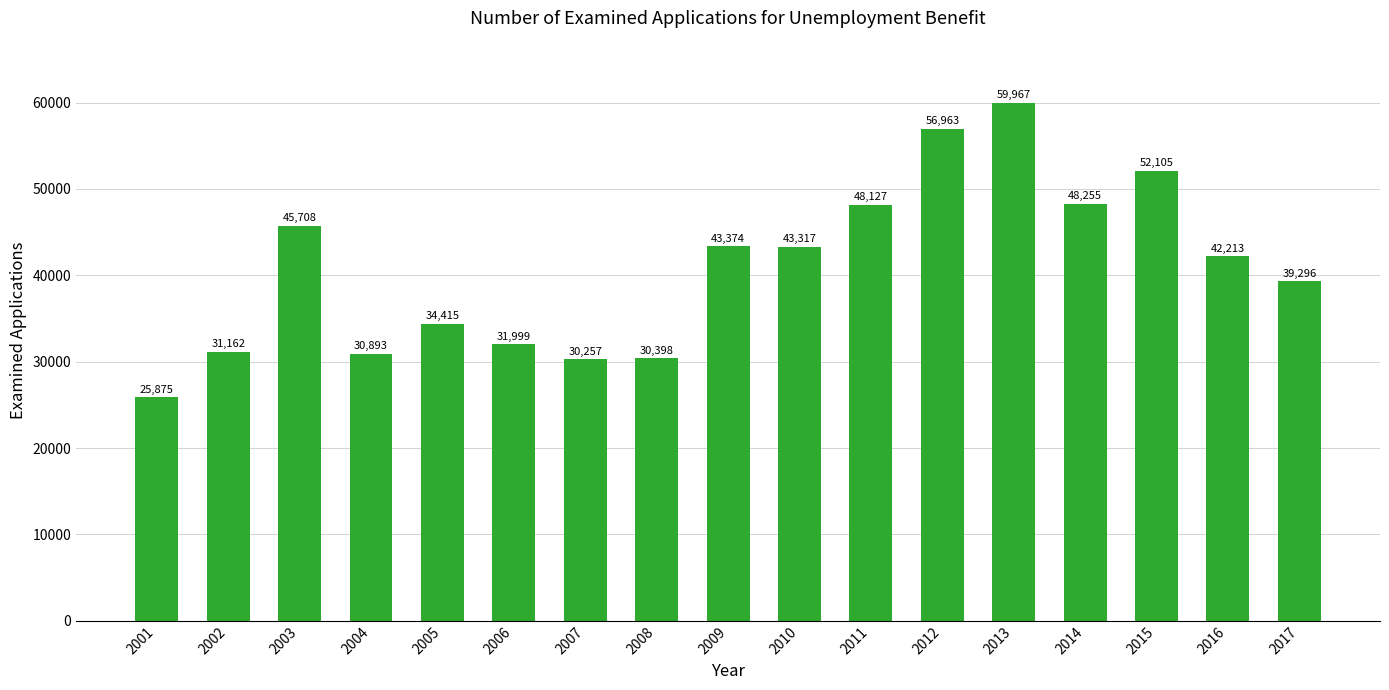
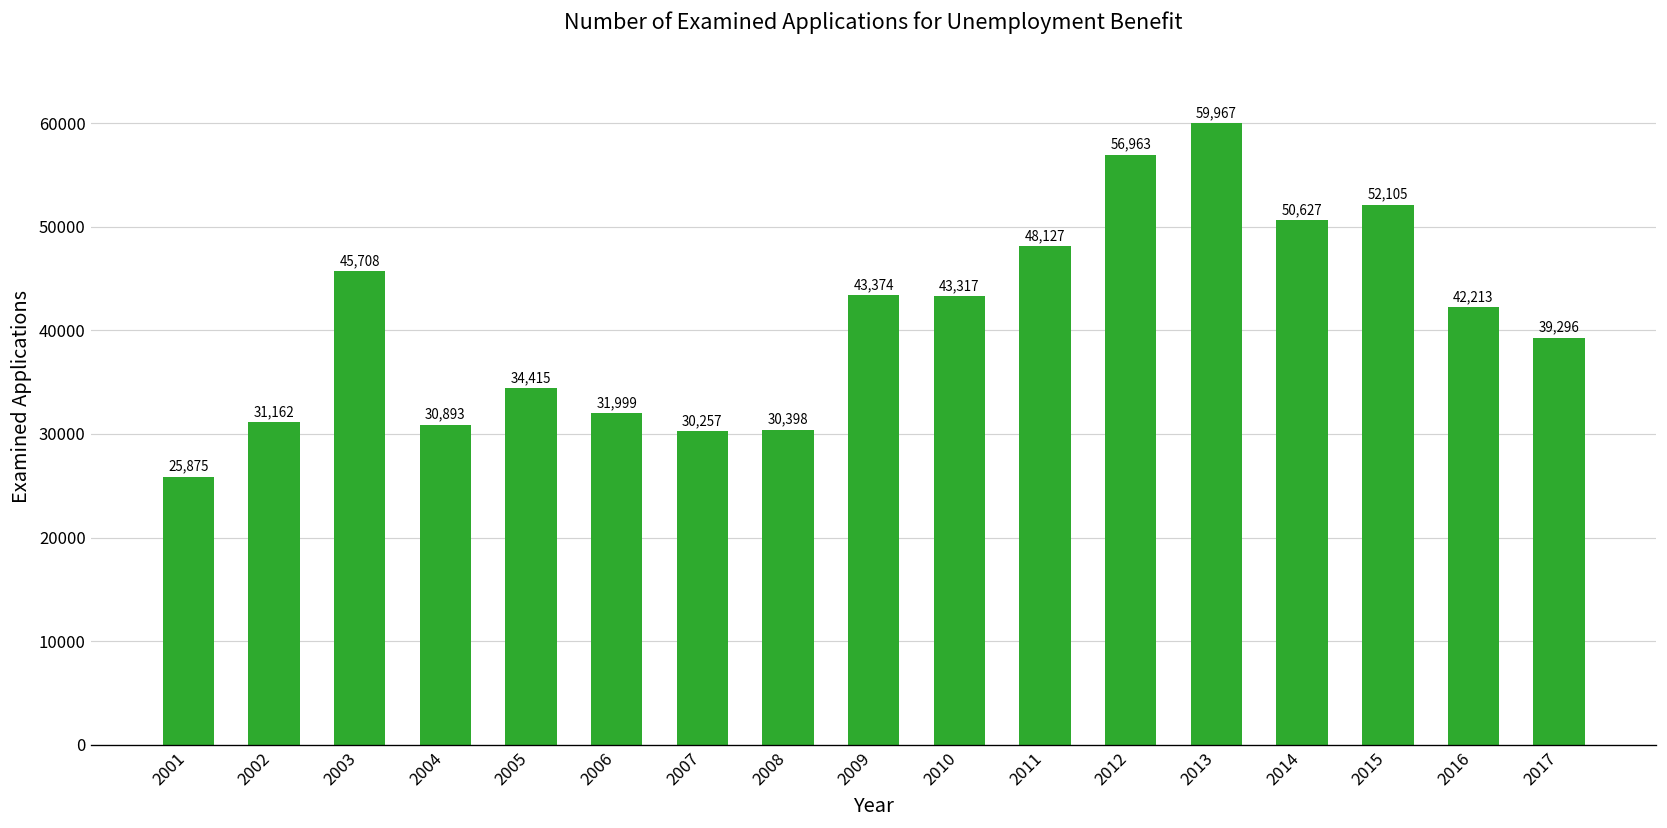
  {
    "2001": "25,875",
    "2002": "31,162",
    "2003": "45,708",
    "2004": "30,893",
    "2005": "34,415",
    "2006": "31,999",
    "2007": "30,257",
    "2008": "30,398",
    "2009": "43,374",
    "2010": "43,317",
    "2011": "48,127",
    "2012": "56,963",
    "2013": "59,967",
-   "2014": "48,255",
+   "2014": "50,627",
    "2015": "52,105",
    "2016": "42,213",
    "2017": "39,296"
  }
